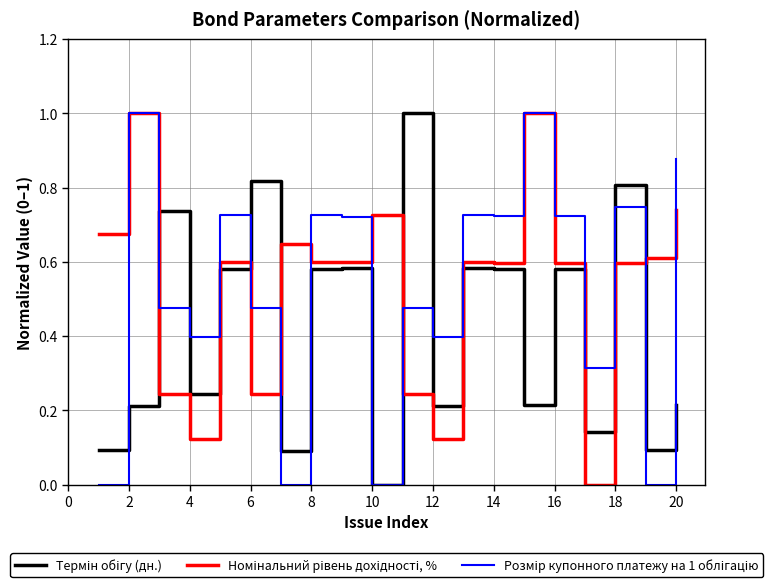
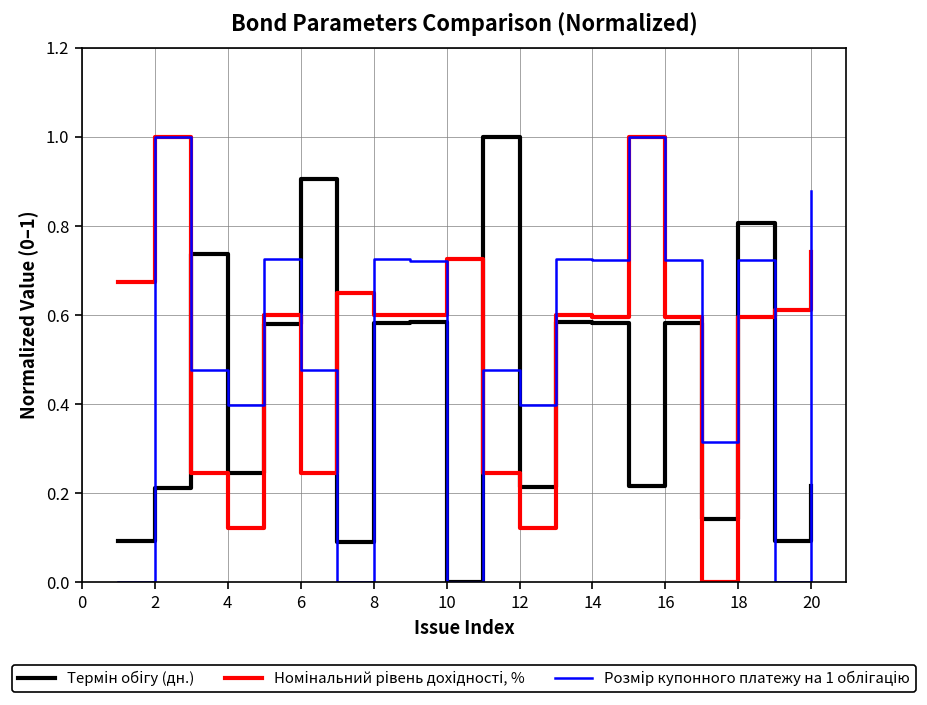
  {
    "Термін обігу (дн.)": {
      "2": 0.21,
      "4": 0.25,
-     "6": 0.82,
+     "6": 0.90,
      "8": 0.58,
      "12": 0.21,
      "14": 0.58,
      "16": 0.58,
      "18": 0.81,
      "20": 0.22
    },
    "Номінальний рівень дохідності, %": {
      "4": 0.12,
      "6": 0.24,
      "8": 0.60,
      "10": 0.73,
      "12": 0.12,
      "14": 0.60,
      "16": 0.60,
      "18": 0.60,
      "20": 0.74
    },
    "Розмір купонного платежу на 1 облігацію": {
      "4": 0.40,
      "6": 0.48,
      "8": 0.73,
      "12": 0.40,
      "14": 0.72,
      "16": 0.72,
-     "18": 0.75,
+     "18": 0.72,
      "20": 0.88
    }
  }
